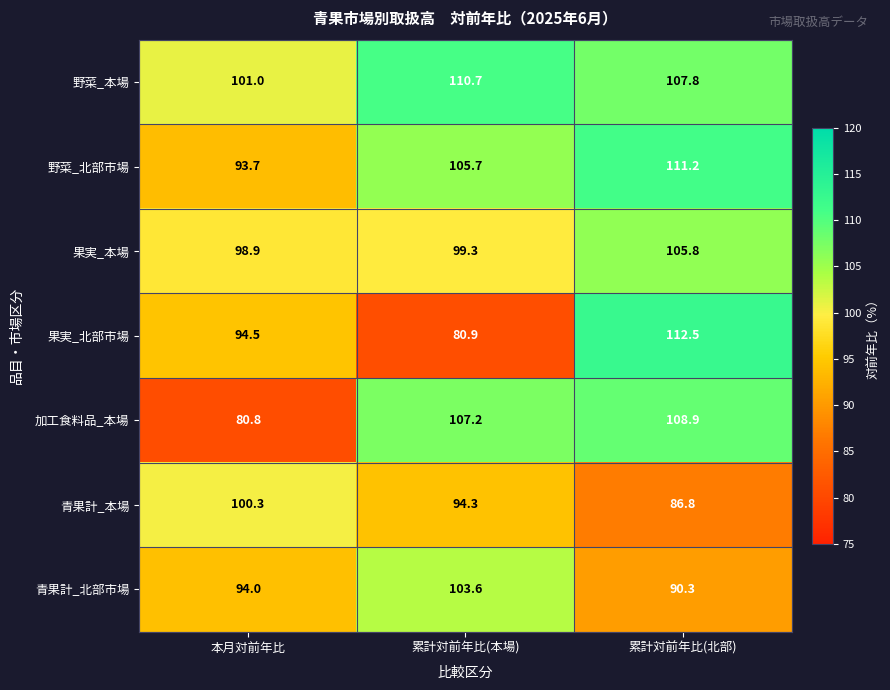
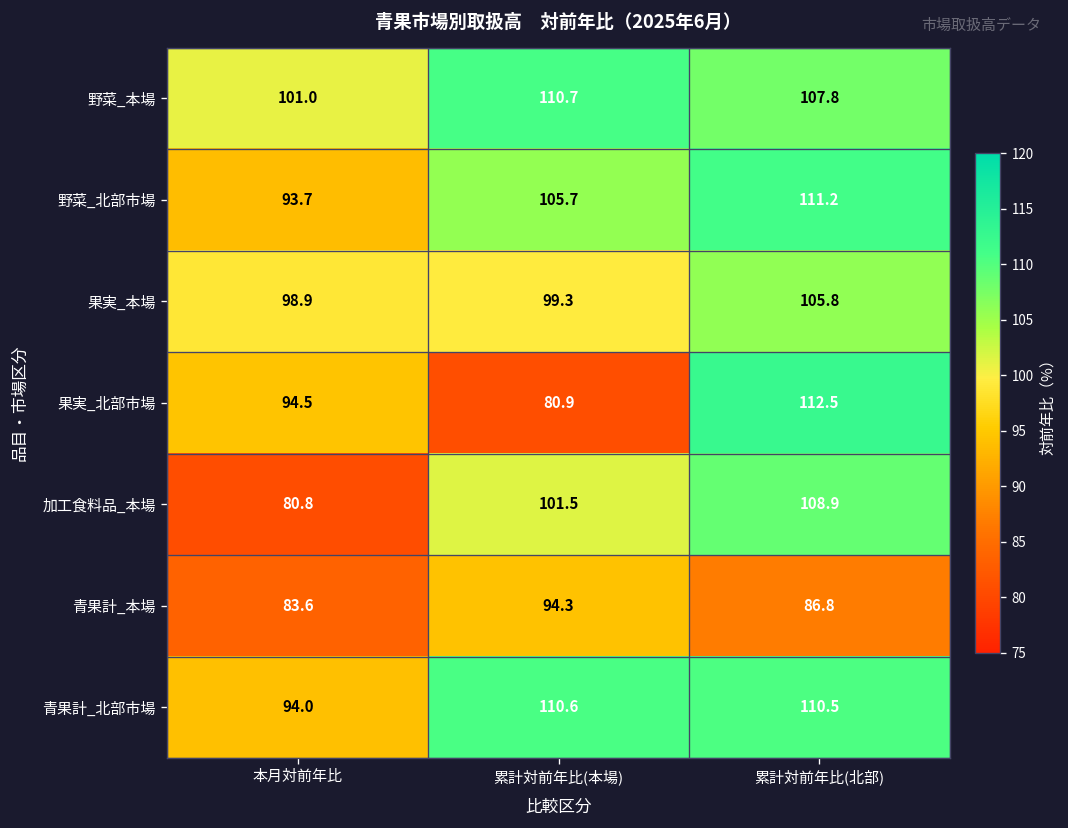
  {
    "野菜_本場": {
      "本月対前年比": 101.0,
      "累計対前年比(本場)": 110.7,
      "累計対前年比(北部)": 107.8
    },
    "野菜_北部市場": {
      "本月対前年比": 93.7,
      "累計対前年比(本場)": 105.7,
      "累計対前年比(北部)": 111.2
    },
    "果実_本場": {
      "本月対前年比": 98.9,
      "累計対前年比(本場)": 99.3,
      "累計対前年比(北部)": 105.8
    },
    "果実_北部市場": {
      "本月対前年比": 94.5,
      "累計対前年比(本場)": 80.9,
      "累計対前年比(北部)": 112.5
    },
    "加工食料品_本場": {
      "本月対前年比": 80.8,
-     "累計対前年比(本場)": 107.2,
+     "累計対前年比(本場)": 101.5,
      "累計対前年比(北部)": 108.9
    },
    "青果計_本場": {
-     "本月対前年比": 100.3,
+     "本月対前年比": 83.6,
      "累計対前年比(本場)": 94.3,
      "累計対前年比(北部)": 86.8
    },
    "青果計_北部市場": {
      "本月対前年比": 94.0,
-     "累計対前年比(本場)": 103.6,
-     "累計対前年比(北部)": 90.3
+     "累計対前年比(本場)": 110.6,
+     "累計対前年比(北部)": 110.5
    }
  }
